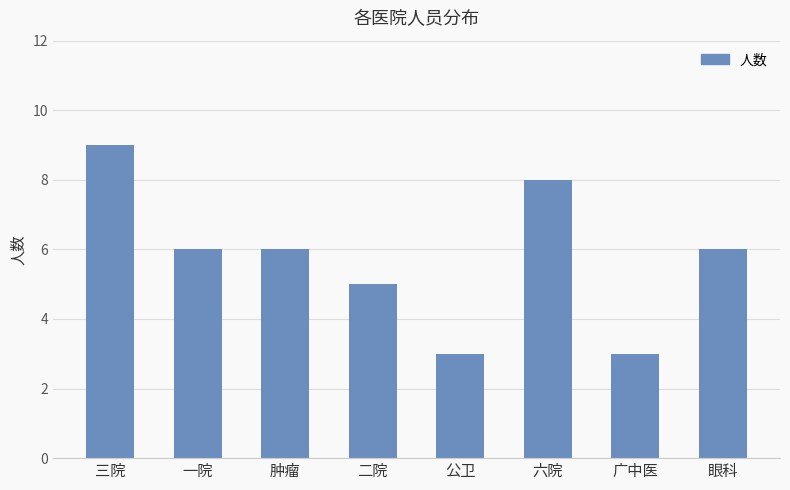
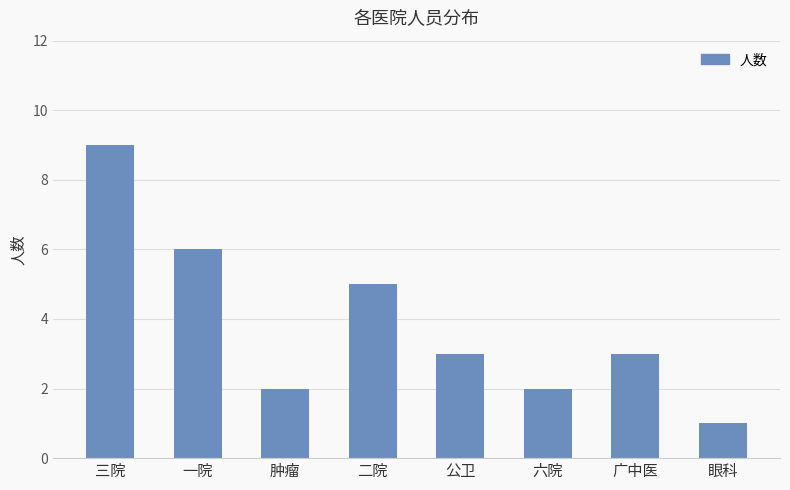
  {
    "三院": 9,
    "一院": 6,
-   "肿瘤": 6,
+   "肿瘤": 2,
    "二院": 5,
    "公卫": 3,
-   "六院": 8,
+   "六院": 2,
    "广中医": 3,
-   "眼科": 6
+   "眼科": 1
  }
